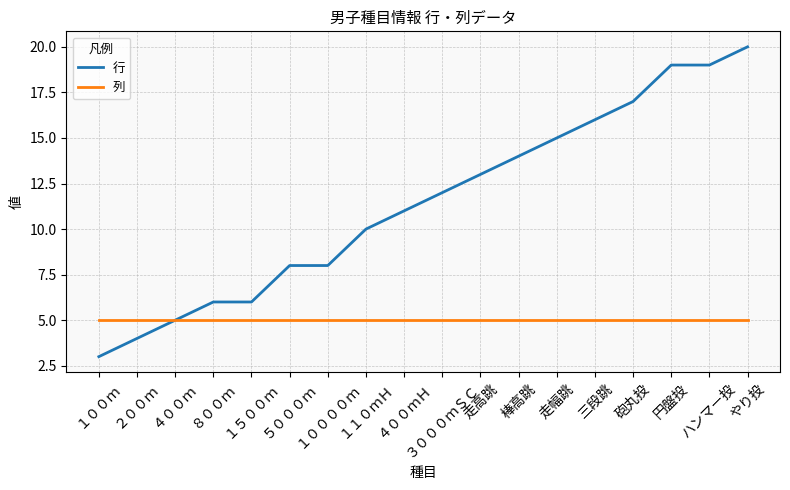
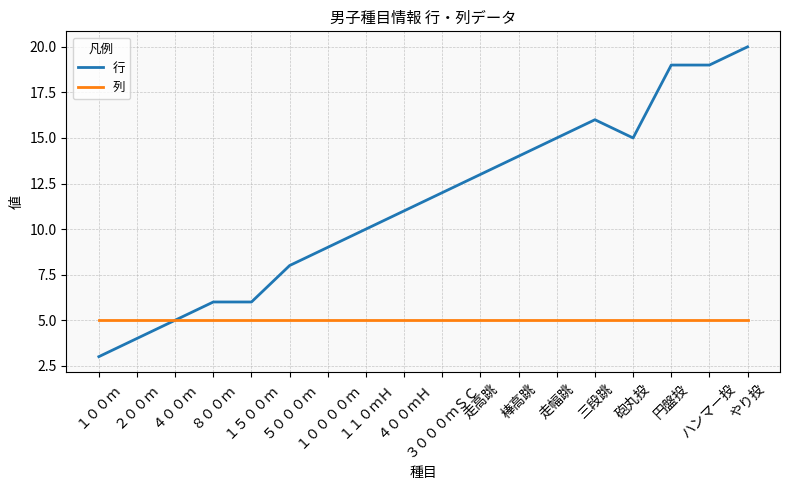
  {
    "行": {
      "１００ｍ": 3,
      "２００ｍ": 4,
      "８００ｍ": 6,
      "１５００ｍ": 6,
      "５０００ｍ": 8,
-     "１００００ｍ": 8,
+     "１００００ｍ": 9,
      "１１０ｍＨ": 10,
      "４００ｍＨ": 11,
      "３０００ｍＳＣ": 12,
      "走高跳": 13,
      "棒高跳": 14,
      "走幅跳": 15,
      "三段跳": 16,
-     "砲丸投": 17,
+     "砲丸投": 15,
      "円盤投": 19,
      "ハンマー投": 19,
      "やり投": 20
    },
    "列": {
      "１００ｍ": 5,
      "２００ｍ": 5,
      "８００ｍ": 5,
      "１５００ｍ": 5,
      "５０００ｍ": 5,
      "１００００ｍ": 5,
      "１１０ｍＨ": 5,
      "４００ｍＨ": 5,
      "３０００ｍＳＣ": 5,
      "走高跳": 5,
      "棒高跳": 5,
      "走幅跳": 5,
      "三段跳": 5,
      "砲丸投": 5,
      "円盤投": 5,
      "ハンマー投": 5,
      "やり投": 5
    }
  }
